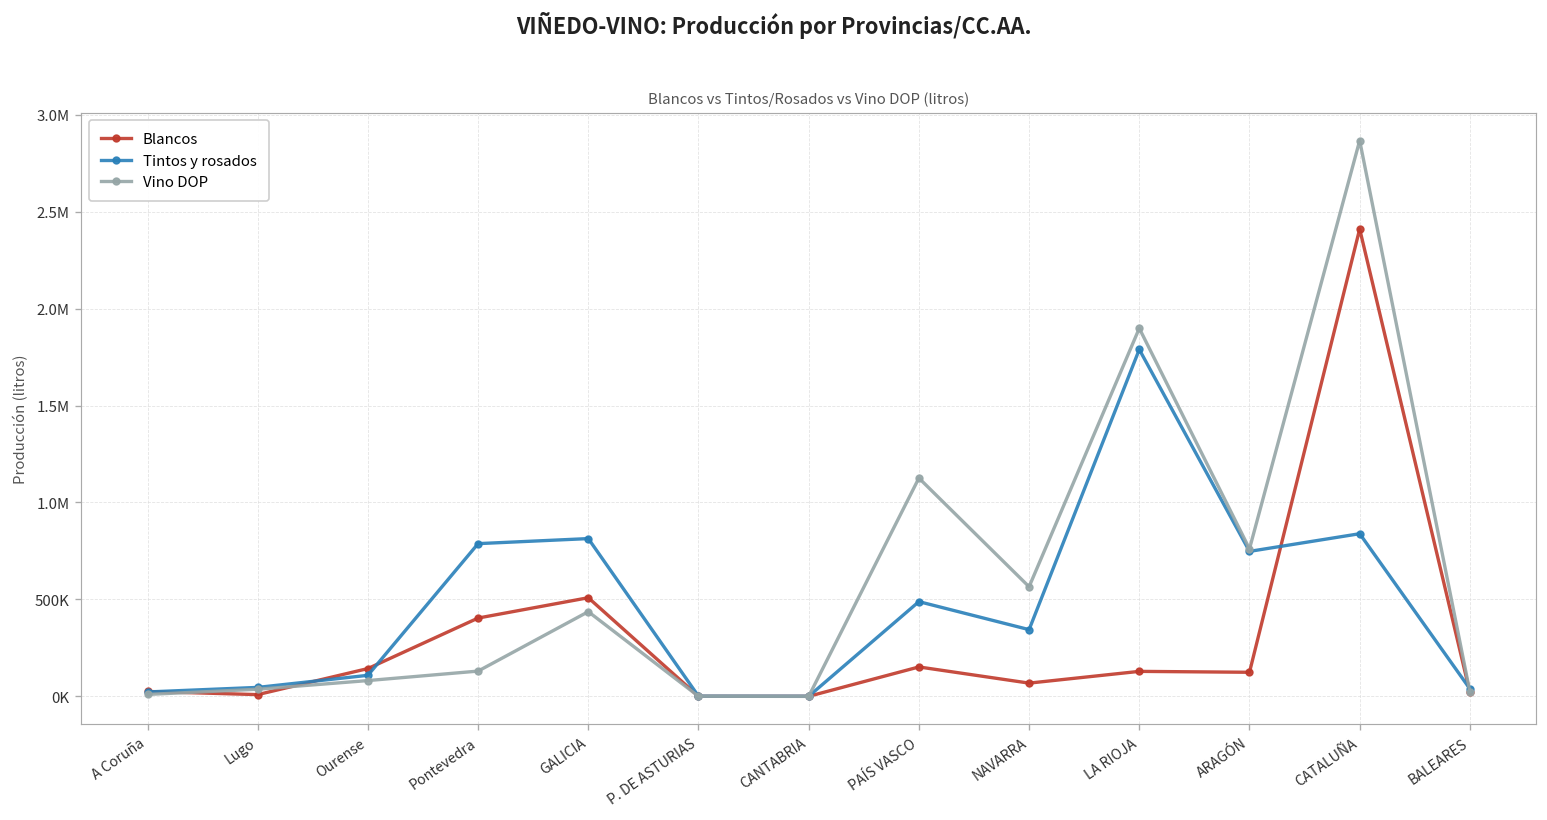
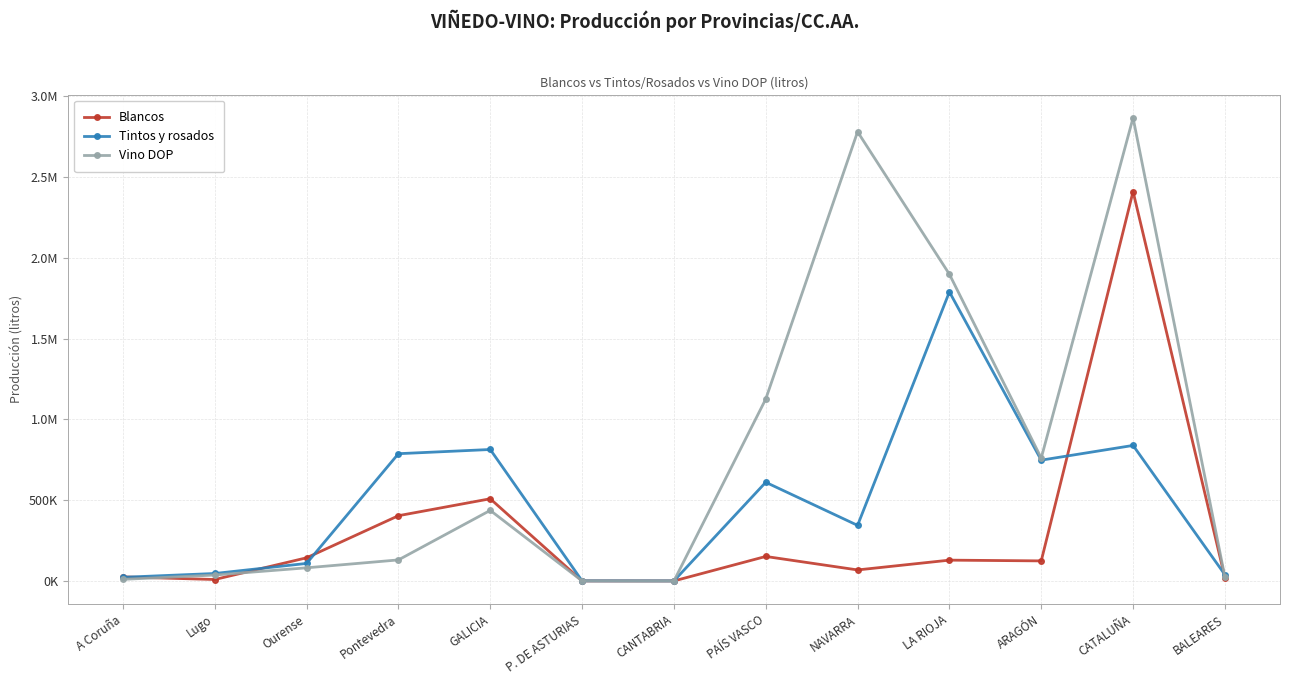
  {
    "Blancos": {
      "Lugo": 10000,
      "Ourense": 140000,
      "Pontevedra": 400000,
      "GALICIA": 510000,
      "PAÍS VASCO": 150000,
      "NAVARRA": 70000,
      "LA RIOJA": 130000,
      "ARAGÓN": 120000,
      "CATALUÑA": 2410000
    },
    "Tintos y rosados": {
      "Ourense": 110000,
      "Pontevedra": 790000,
      "GALICIA": 810000,
-     "PAÍS VASCO": 490000,
+     "PAÍS VASCO": 610000,
      "NAVARRA": 340000,
      "LA RIOJA": 1790000,
      "CATALUÑA": 840000
    },
    "Vino DOP": {
      "Ourense": 80000,
      "Pontevedra": 130000,
      "GALICIA": 440000,
      "PAÍS VASCO": 1130000,
-     "NAVARRA": 570000,
+     "NAVARRA": 2780000,
      "LA RIOJA": 1900000,
      "CATALUÑA": 2870000
    }
  }
